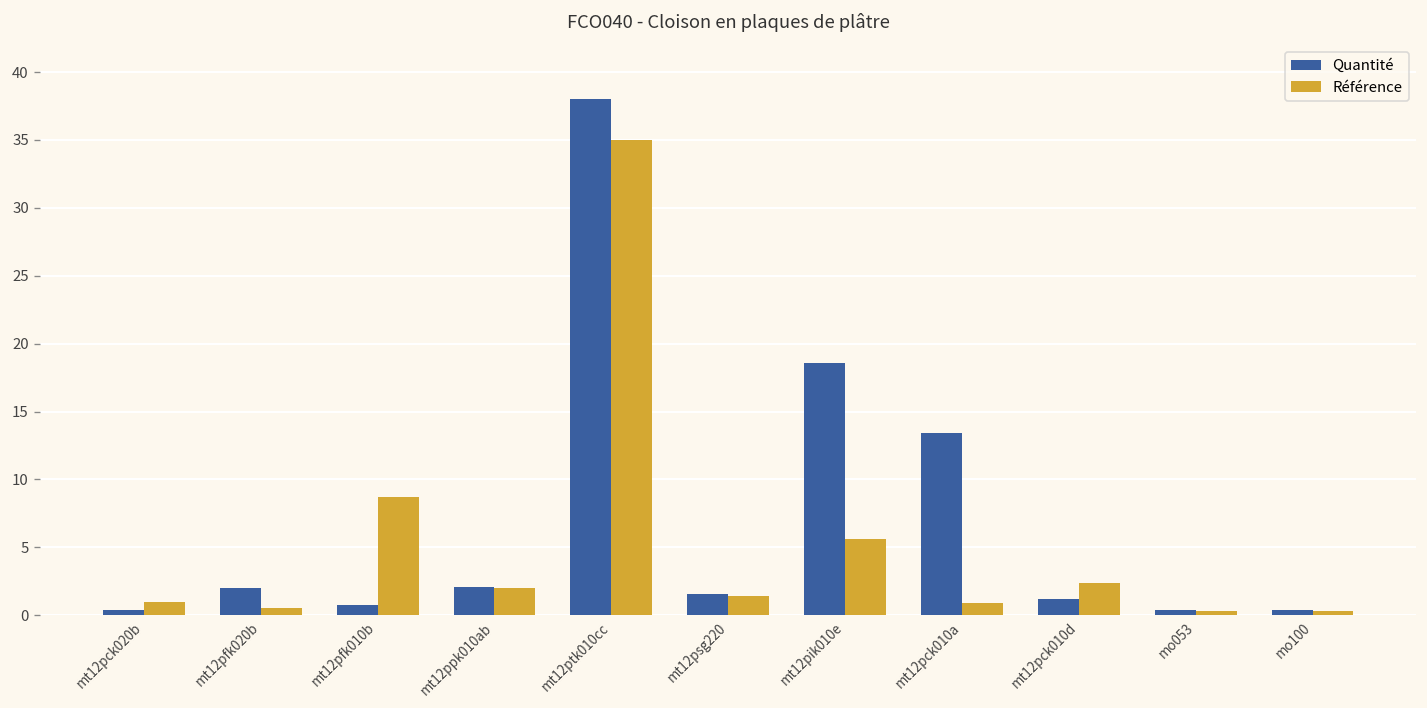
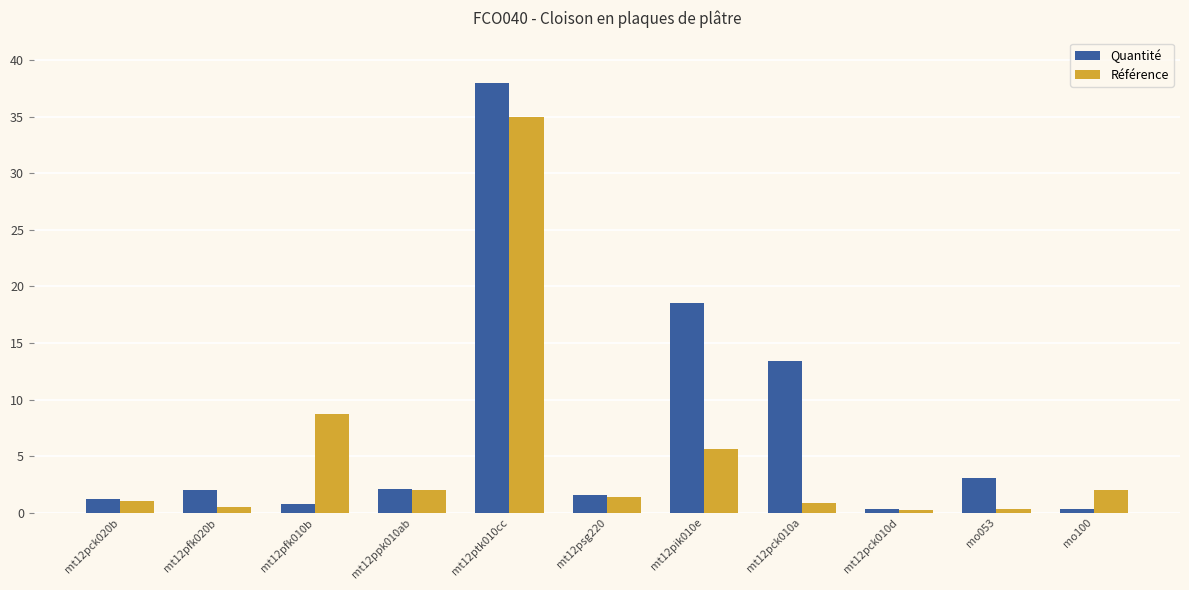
  {
    "Quantité": {
-     "mt12pck020b": 0.4,
+     "mt12pck020b": 1.2,
      "mt12pfk020b": 2.0,
      "mt12pfk010b": 0.8,
      "mt12ppk010ab": 2.1,
      "mt12ptk010cc": 38.0,
      "mt12psg220": 1.6,
      "mt12pik010e": 18.6,
      "mt12pck010a": 13.4,
-     "mt12pck010d": 1.2,
-     "mo053": 0.4,
+     "mt12pck010d": 0.3,
+     "mo053": 3.1,
      "mo100": 0.4
    },
    "Référence": {
      "mt12pck020b": 1.0,
      "mt12pfk020b": 0.5,
      "mt12pfk010b": 8.7,
      "mt12ppk010ab": 2.0,
      "mt12ptk010cc": 35.0,
      "mt12psg220": 1.4,
      "mt12pik010e": 5.6,
      "mt12pck010a": 0.9,
-     "mt12pck010d": 2.4,
+     "mt12pck010d": 0.3,
      "mo053": 0.3,
-     "mo100": 0.3
+     "mo100": 2.0
    }
  }
